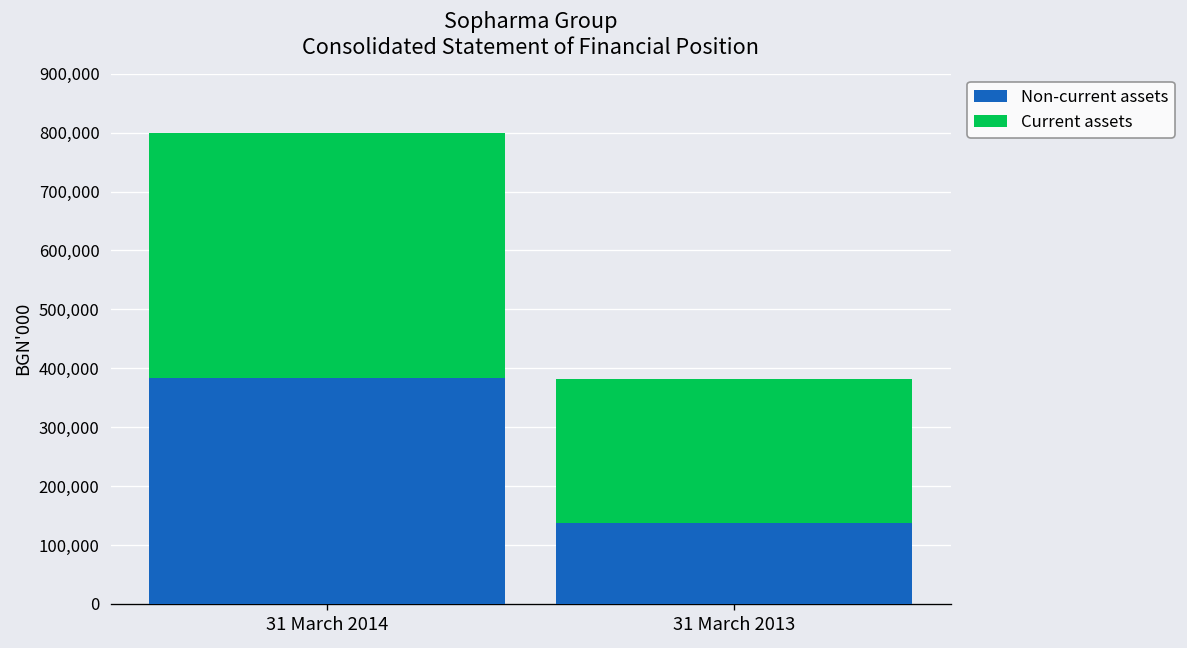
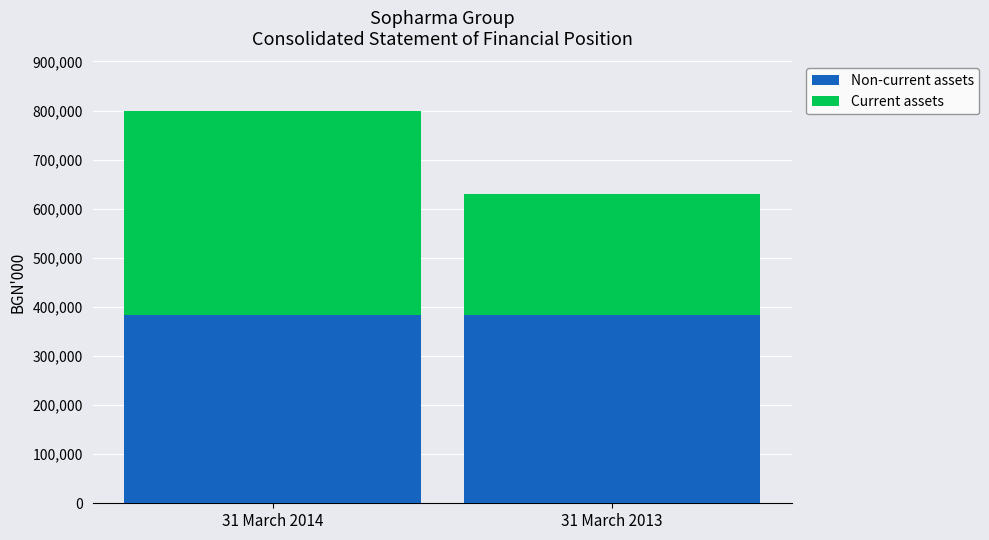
  {
    "Non-current assets": {
      "31 March 2014": "380,000",
-     "31 March 2013": "140,000"
+     "31 March 2013": "380,000"
    },
    "Current assets": {
      "31 March 2014": "420,000",
      "31 March 2013": "240,000"
    }
  }
